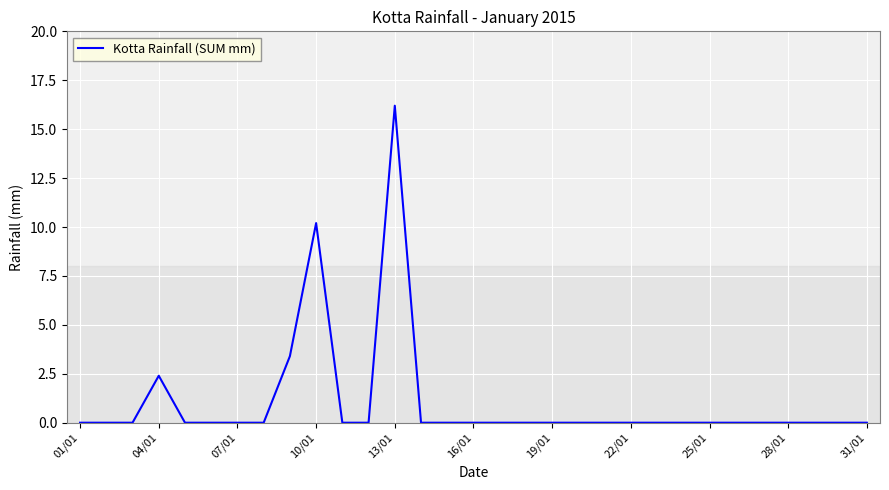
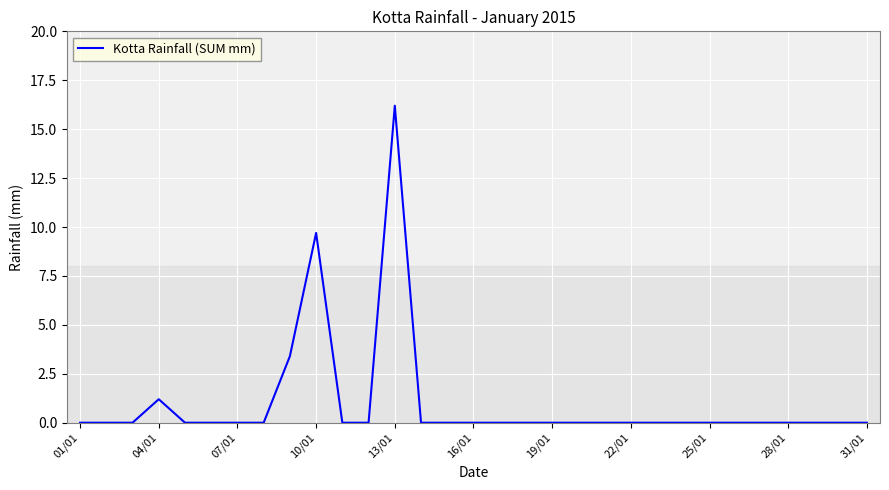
  {
    "01/01": 0.0,
-   "04/01": 2.4,
+   "04/01": 1.2,
    "07/01": 0.0,
-   "10/01": 10.2,
+   "10/01": 9.7,
    "13/01": 16.2,
    "16/01": 0.0,
    "19/01": 0.0,
    "22/01": 0.0,
    "25/01": 0.0,
    "28/01": 0.0,
    "31/01": 0.0
  }
